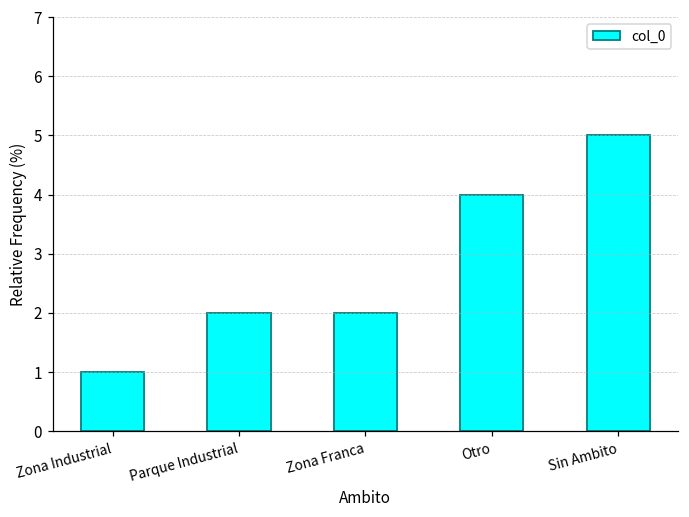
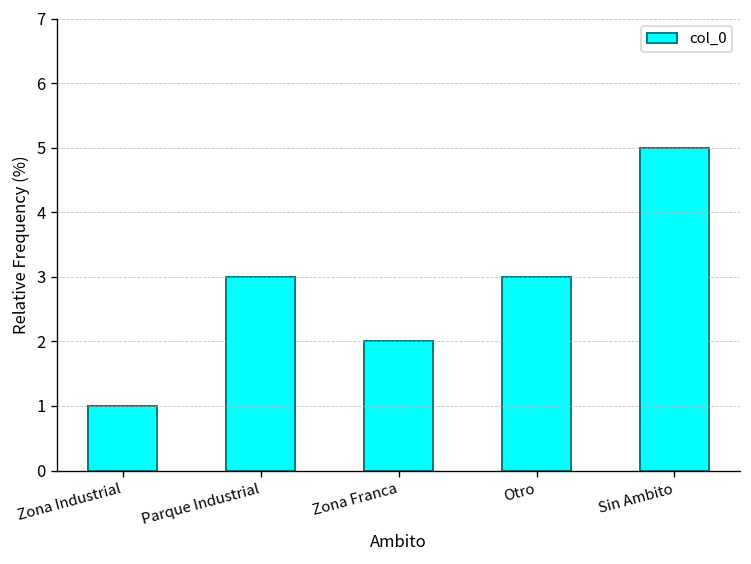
  {
    "Zona Industrial": 1,
-   "Parque Industrial": 2,
+   "Parque Industrial": 3,
    "Zona Franca": 2,
-   "Otro": 4,
+   "Otro": 3,
    "Sin Ambito": 5
  }
